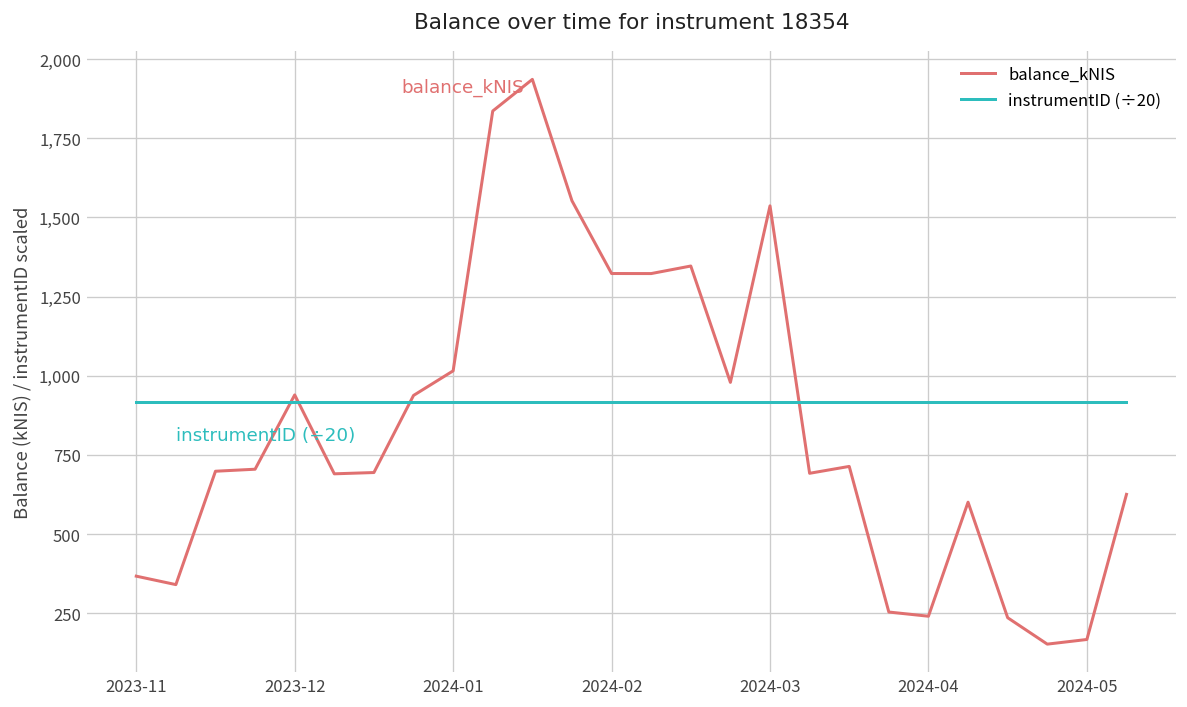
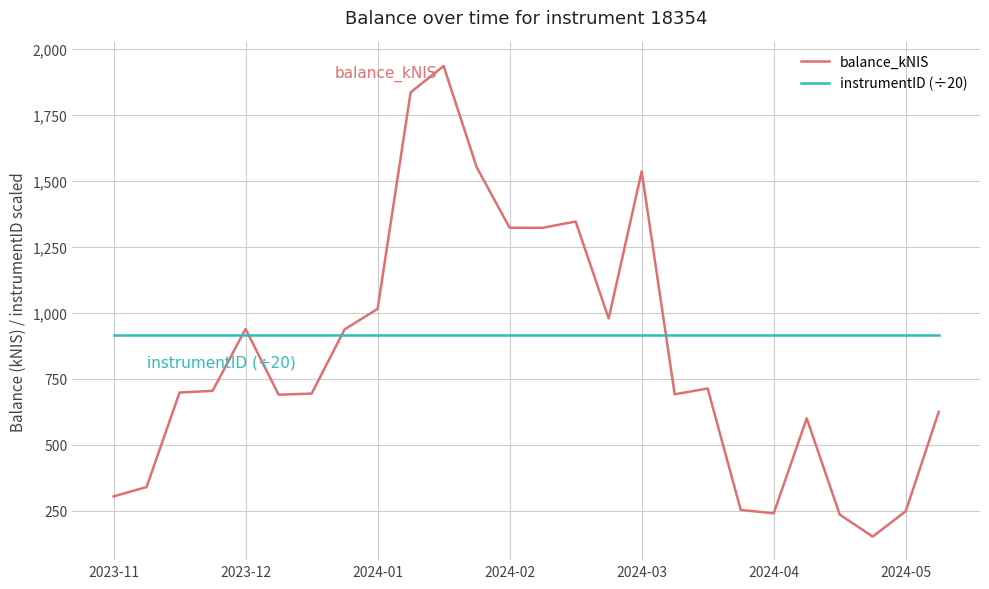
  {
    "balance_kNIS": {
-     "2023-11": "370",
+     "2023-11": "310",
      "2023-12": "940",
      "2024-01": "1,020",
      "2024-02": "1,320",
      "2024-03": "1,540",
      "2024-04": "240",
-     "2024-05": "170"
+     "2024-05": "250"
    },
    "instrumentID (÷20)": {
      "2023-11": "920",
      "2024-01": "920",
      "2024-02": "920",
      "2024-03": "920",
      "2024-04": "920",
      "2024-05": "920"
    }
  }
